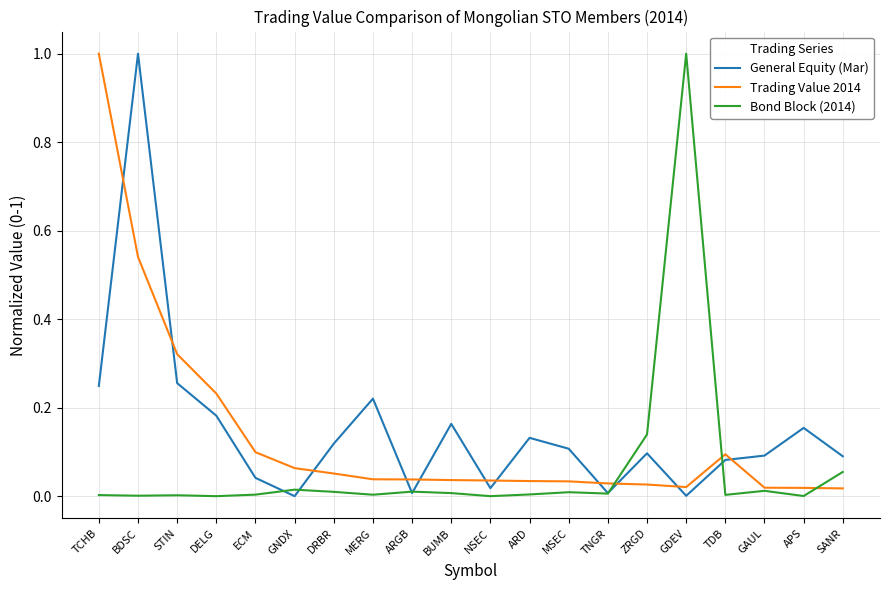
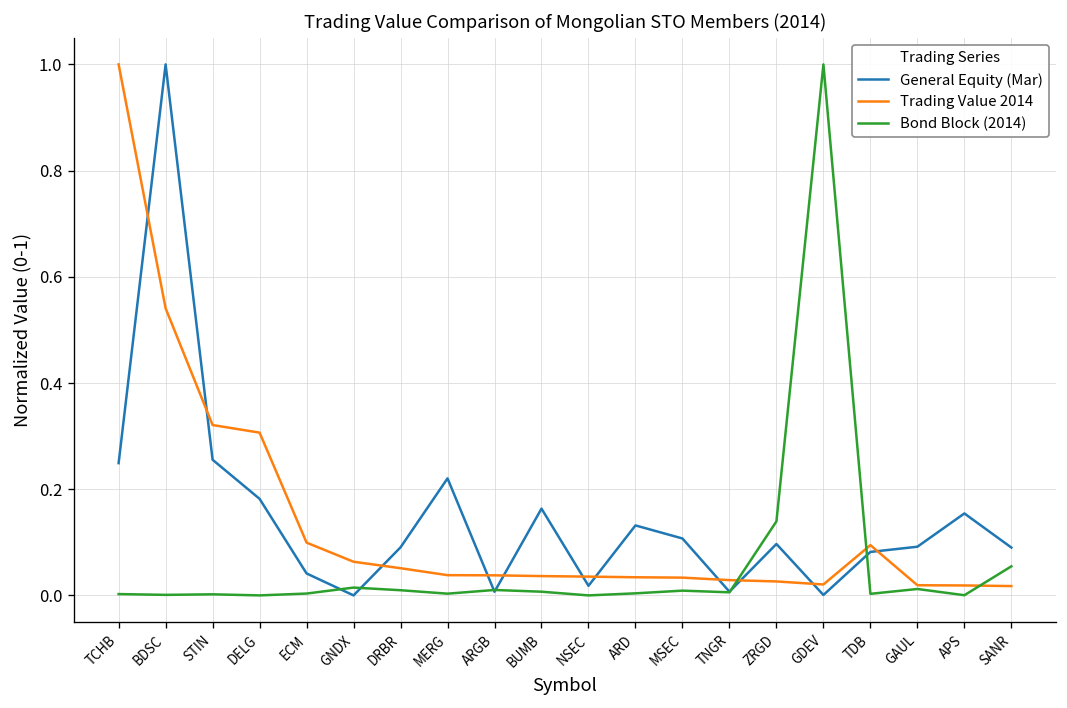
  {
    "General Equity (Mar)": {
      "TCHB": 0.25,
      "BDSC": 1.00,
      "STIN": 0.26,
      "DELG": 0.18,
      "ECM": 0.04,
      "GNDX": 0.00,
-     "DRBR": 0.12,
+     "DRBR": 0.09,
      "MERG": 0.22,
      "BUMB": 0.16,
      "NSEC": 0.02,
      "ARD": 0.13,
      "MSEC": 0.11,
      "ZRGD": 0.10,
      "GDEV": 0.00,
      "TDB": 0.08,
      "GAUL": 0.09,
      "APS": 0.15,
      "SANR": 0.09
    },
    "Trading Value 2014": {
      "TCHB": 1.00,
      "BDSC": 0.54,
      "STIN": 0.32,
-     "DELG": 0.23,
+     "DELG": 0.31,
      "ECM": 0.10,
      "GNDX": 0.06,
      "DRBR": 0.05,
      "MERG": 0.04,
      "ARGB": 0.04,
      "BUMB": 0.04,
      "NSEC": 0.04,
      "ARD": 0.03,
      "MSEC": 0.03,
      "TNGR": 0.03,
      "ZRGD": 0.03,
      "GDEV": 0.02,
      "TDB": 0.09,
      "GAUL": 0.02,
      "APS": 0.02,
      "SANR": 0.02
    },
    "Bond Block (2014)": {
      "TCHB": 0.00,
      "BDSC": 0.00,
      "STIN": 0.00,
      "DELG": 0.00,
      "ECM": 0.00,
      "GNDX": 0.01,
      "DRBR": 0.01,
      "MERG": 0.00,
      "BUMB": 0.01,
      "NSEC": 0.00,
      "ARD": 0.00,
      "MSEC": 0.01,
      "ZRGD": 0.14,
      "GDEV": 1.00,
      "TDB": 0.00,
      "GAUL": 0.01,
      "APS": 0.00,
      "SANR": 0.05
    }
  }
